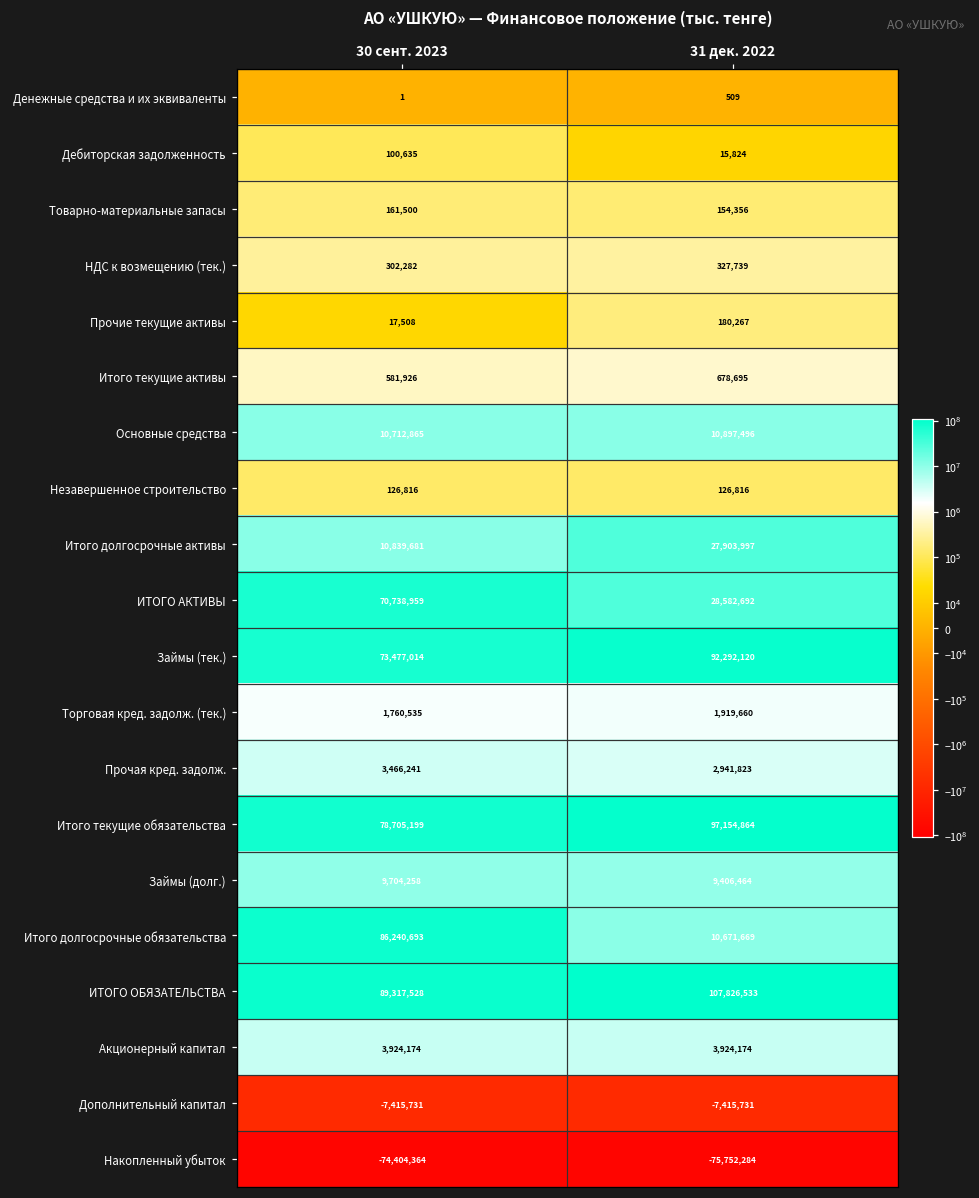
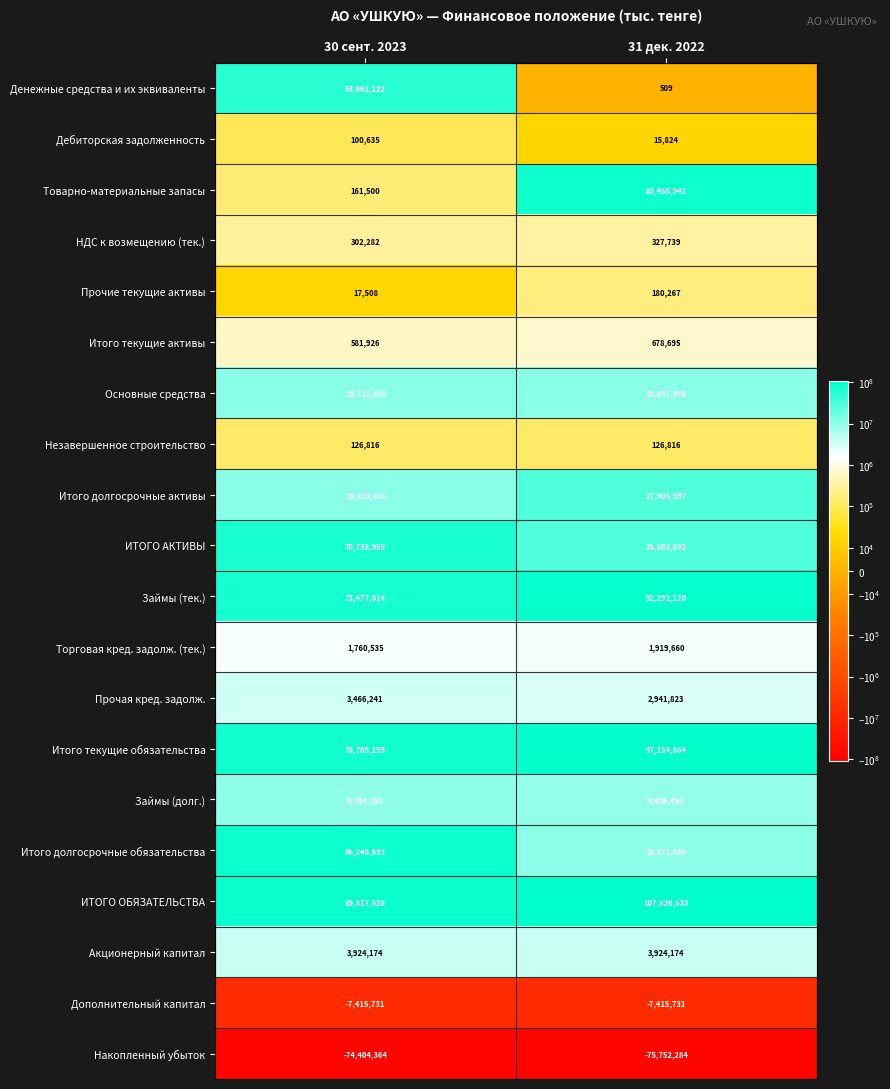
  {
    "Денежные средства и их эквиваленты": {
-     "30 сент. 2023": "1",
+     "30 сент. 2023": "53,661,122",
      "31 дек. 2022": "509"
    },
    "Дебиторская задолженность": {
      "30 сент. 2023": "100,635",
      "31 дек. 2022": "15,824"
    },
    "Товарно-материальные запасы": {
      "30 сент. 2023": "161,500",
-     "31 дек. 2022": "154,356"
+     "31 дек. 2022": "83,455,941"
    },
    "НДС к возмещению (тек.)": {
      "30 сент. 2023": "302,282",
      "31 дек. 2022": "327,739"
    },
    "Прочие текущие активы": {
      "30 сент. 2023": "17,508",
      "31 дек. 2022": "180,267"
    },
    "Итого текущие активы": {
      "30 сент. 2023": "581,926",
      "31 дек. 2022": "678,695"
    },
    "Основные средства": {
      "30 сент. 2023": "10,712,865",
      "31 дек. 2022": "10,897,496"
    },
    "Незавершенное строительство": {
      "30 сент. 2023": "126,816",
      "31 дек. 2022": "126,816"
    },
    "Итого долгосрочные активы": {
      "30 сент. 2023": "10,839,681",
      "31 дек. 2022": "27,903,997"
    },
    "ИТОГО АКТИВЫ": {
      "30 сент. 2023": "70,738,959",
      "31 дек. 2022": "28,582,692"
    },
    "Займы (тек.)": {
      "30 сент. 2023": "73,477,014",
      "31 дек. 2022": "92,292,120"
    },
    "Торговая кред. задолж. (тек.)": {
      "30 сент. 2023": "1,760,535",
      "31 дек. 2022": "1,919,660"
    },
    "Прочая кред. задолж.": {
      "30 сент. 2023": "3,466,241",
      "31 дек. 2022": "2,941,823"
    },
    "Итого текущие обязательства": {
      "30 сент. 2023": "78,705,199",
      "31 дек. 2022": "97,154,864"
    },
    "Займы (долг.)": {
      "30 сент. 2023": "9,704,258",
      "31 дек. 2022": "9,406,464"
    },
    "Итого долгосрочные обязательства": {
      "30 сент. 2023": "86,240,693",
      "31 дек. 2022": "10,671,669"
    },
    "ИТОГО ОБЯЗАТЕЛЬСТВА": {
      "30 сент. 2023": "89,317,528",
      "31 дек. 2022": "107,826,533"
    },
    "Акционерный капитал": {
      "30 сент. 2023": "3,924,174",
      "31 дек. 2022": "3,924,174"
    },
    "Дополнительный капитал": {
      "30 сент. 2023": "-7,415,731",
      "31 дек. 2022": "-7,415,731"
    },
    "Накопленный убыток": {
      "30 сент. 2023": "-74,404,364",
      "31 дек. 2022": "-75,752,284"
    }
  }
